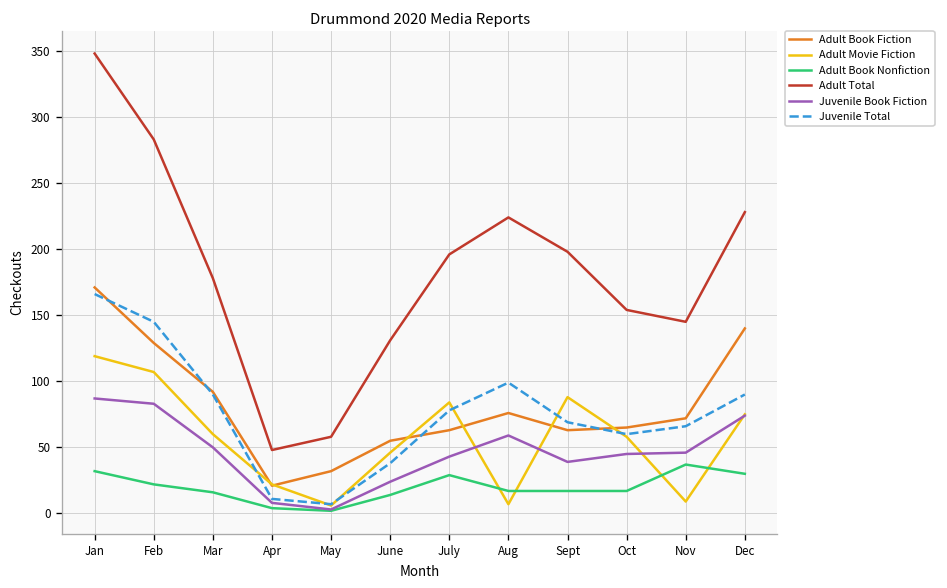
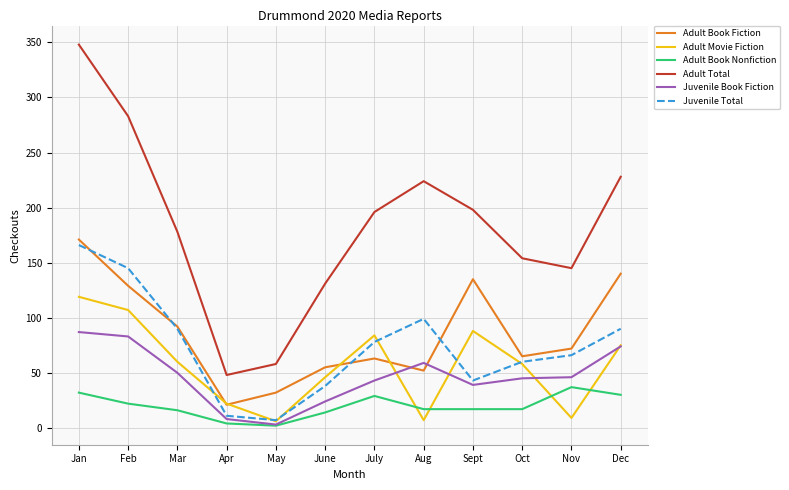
  {
    "Adult Book Fiction": {
      "Jan": 171,
      "Feb": 129,
      "May": 32,
      "June": 55,
      "July": 63,
-     "Aug": 76,
-     "Sept": 63,
+     "Aug": 52,
+     "Sept": 135,
      "Oct": 65,
      "Nov": 72,
      "Dec": 140
    },
    "Adult Movie Fiction": {
      "Jan": 119,
      "Feb": 107,
      "Mar": 60,
      "June": 46,
      "July": 84,
      "Aug": 7,
      "Sept": 88,
      "Nov": 9
    },
    "Adult Book Nonfiction": {
      "Jan": 32,
      "Feb": 22,
      "Mar": 16,
      "Apr": 4,
      "June": 14,
      "July": 29,
      "Aug": 17,
      "Sept": 17,
      "Oct": 17,
      "Nov": 37,
      "Dec": 30
    },
    "Adult Total": {
      "Jan": 348,
      "Feb": 283,
      "Mar": 178,
      "Apr": 48,
      "May": 58,
      "June": 131,
      "July": 196,
      "Aug": 224,
      "Sept": 198,
      "Oct": 154,
      "Nov": 145,
      "Dec": 228
    },
    "Juvenile Book Fiction": {
      "Jan": 87,
      "Feb": 83,
      "Mar": 50,
      "Apr": 8,
      "June": 24,
      "July": 43,
      "Aug": 59,
      "Sept": 39,
      "Oct": 45,
      "Nov": 46
    },
    "Juvenile Total": {
      "Jan": 166,
      "Feb": 145,
      "Apr": 11,
      "June": 38,
      "July": 78,
      "Aug": 99,
-     "Sept": 69,
+     "Sept": 43,
      "Nov": 66,
      "Dec": 90
    }
  }
